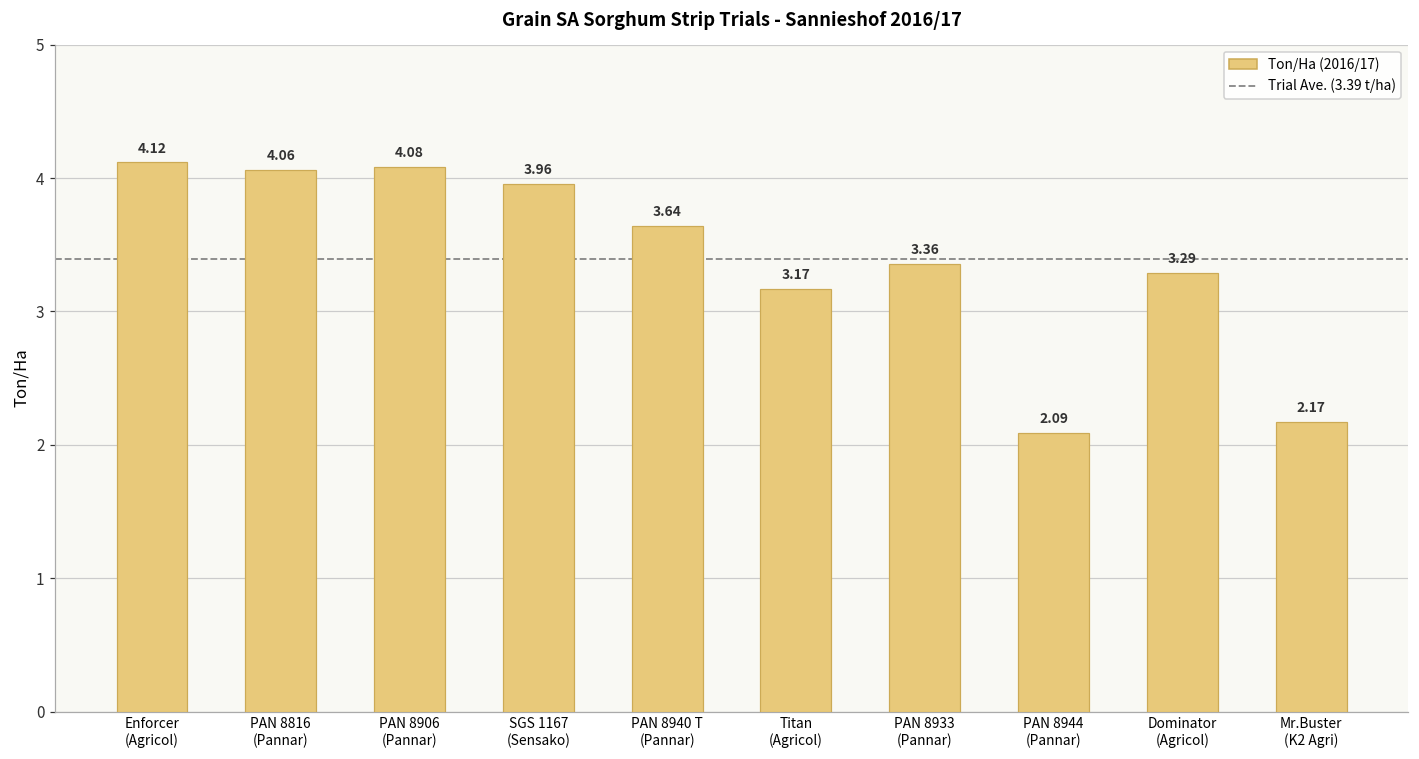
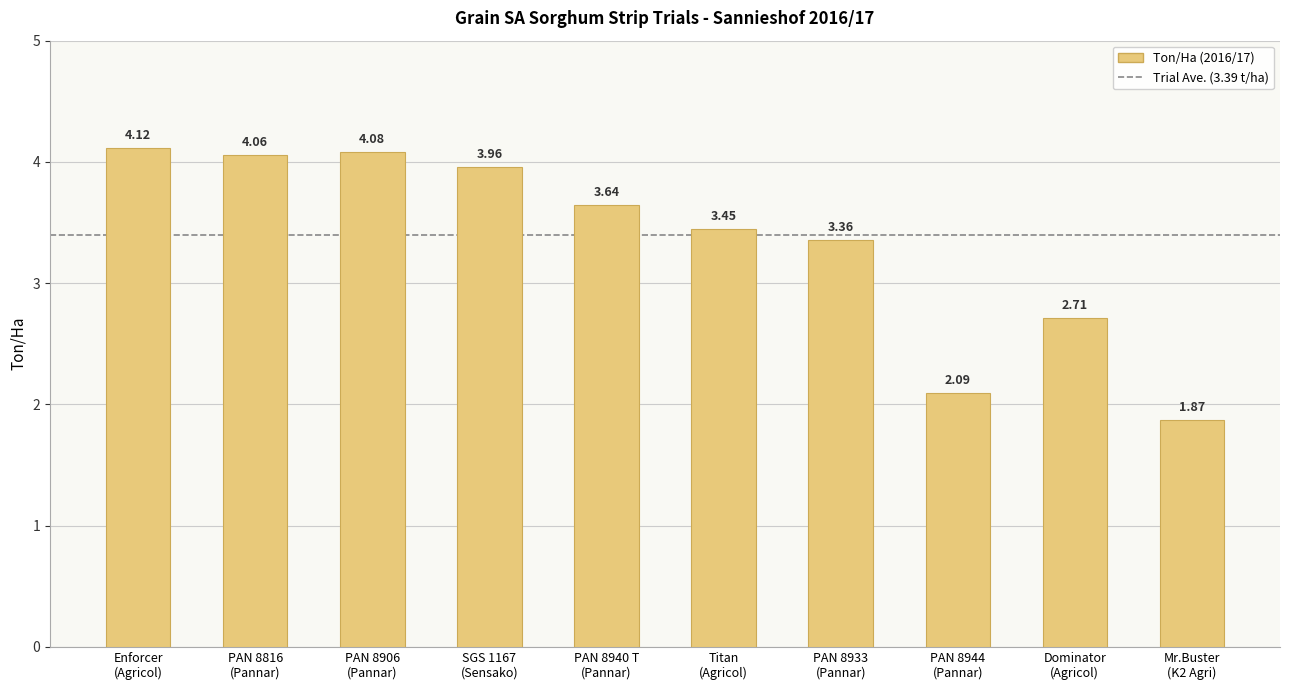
  {
    "Enforcer (Agricol)": 4.12,
    "PAN 8816 (Pannar)": 4.06,
    "PAN 8906 (Pannar)": 4.08,
    "SGS 1167 (Sensako)": 3.96,
    "PAN 8940 T (Pannar)": 3.64,
-   "Titan (Agricol)": 3.17,
+   "Titan (Agricol)": 3.45,
    "PAN 8933 (Pannar)": 3.36,
    "PAN 8944 (Pannar)": 2.09,
-   "Dominator (Agricol)": 3.29,
-   "Mr.Buster (K2 Agri)": 2.17
+   "Dominator (Agricol)": 2.71,
+   "Mr.Buster (K2 Agri)": 1.87
  }
